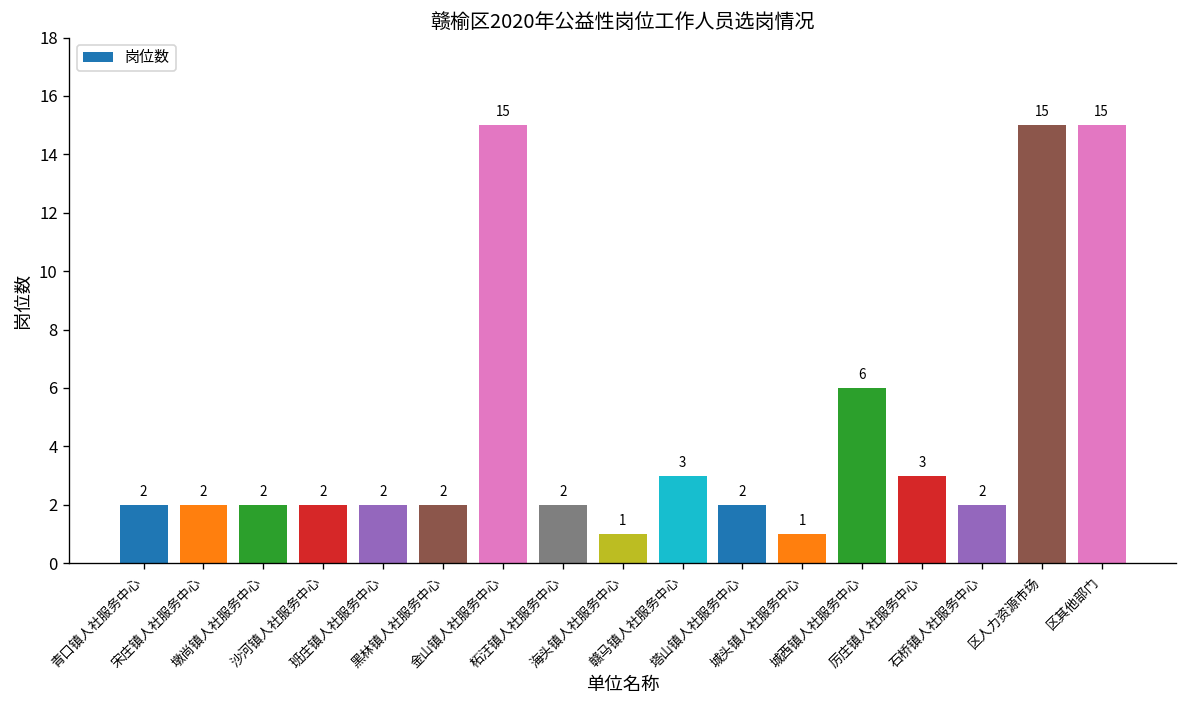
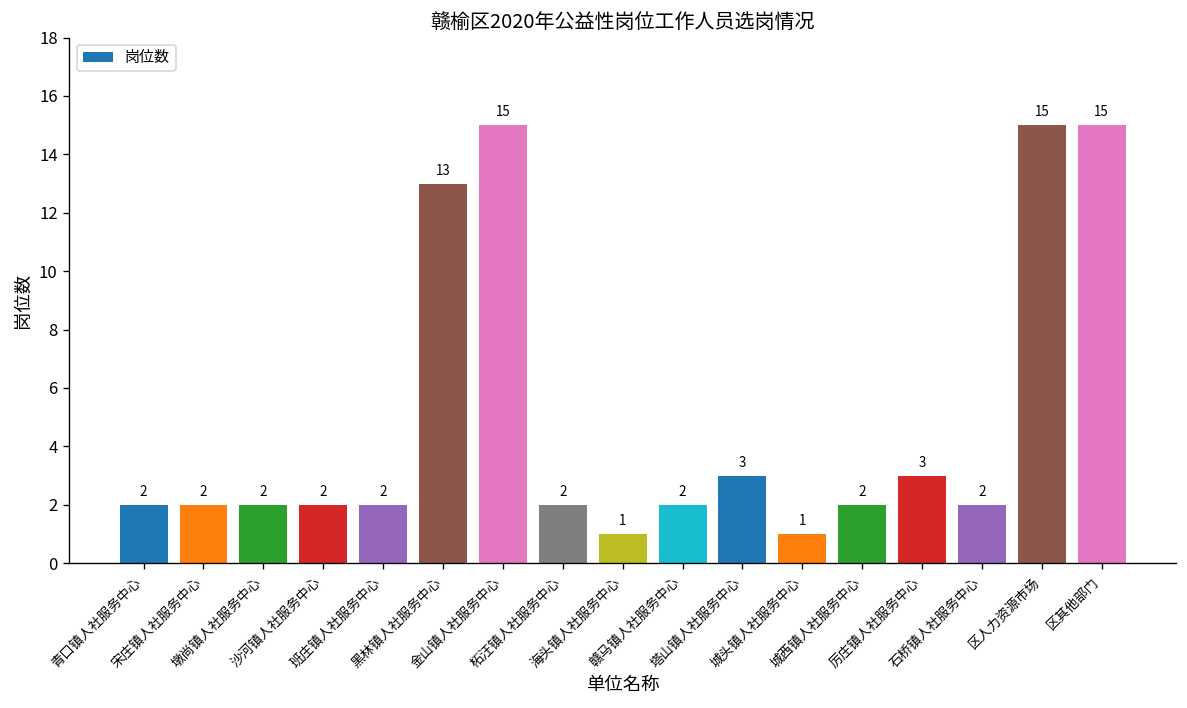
  {
    "青口镇人社服务中心": 2,
    "宋庄镇人社服务中心": 2,
    "墩尚镇人社服务中心": 2,
    "沙河镇人社服务中心": 2,
    "班庄镇人社服务中心": 2,
-   "黑林镇人社服务中心": 2,
+   "黑林镇人社服务中心": 13,
    "金山镇人社服务中心": 15,
    "柘汪镇人社服务中心": 2,
    "海头镇人社服务中心": 1,
-   "赣马镇人社服务中心": 3,
-   "塔山镇人社服务中心": 2,
+   "赣马镇人社服务中心": 2,
+   "塔山镇人社服务中心": 3,
    "城头镇人社服务中心": 1,
-   "城西镇人社服务中心": 6,
+   "城西镇人社服务中心": 2,
    "厉庄镇人社服务中心": 3,
    "石桥镇人社服务中心": 2,
    "区人力资源市场": 15,
    "区其他部门": 15
  }
